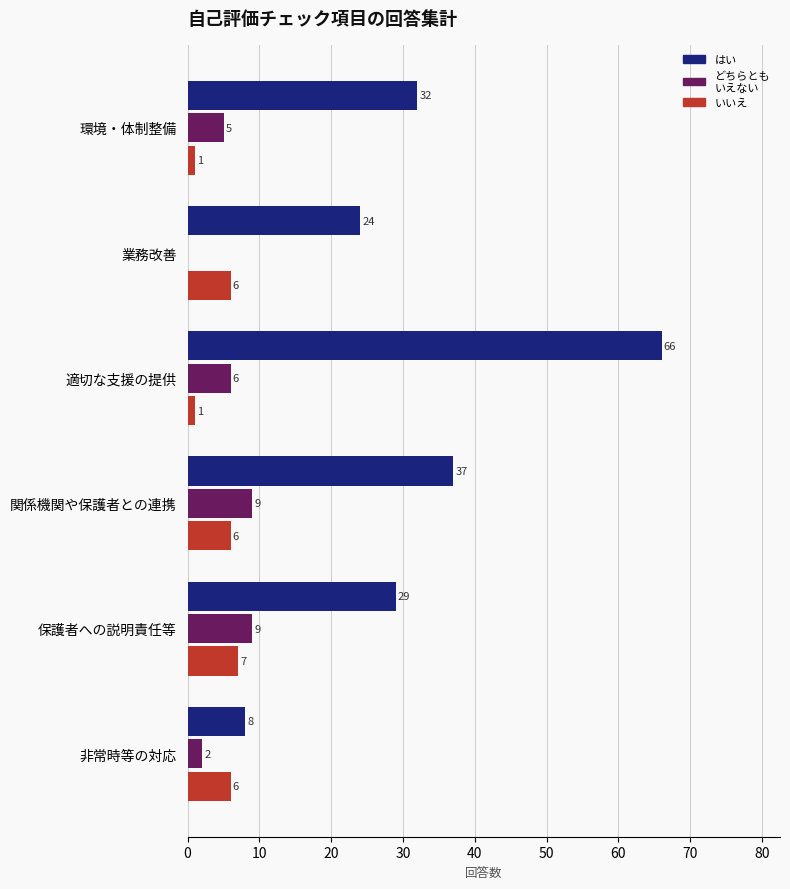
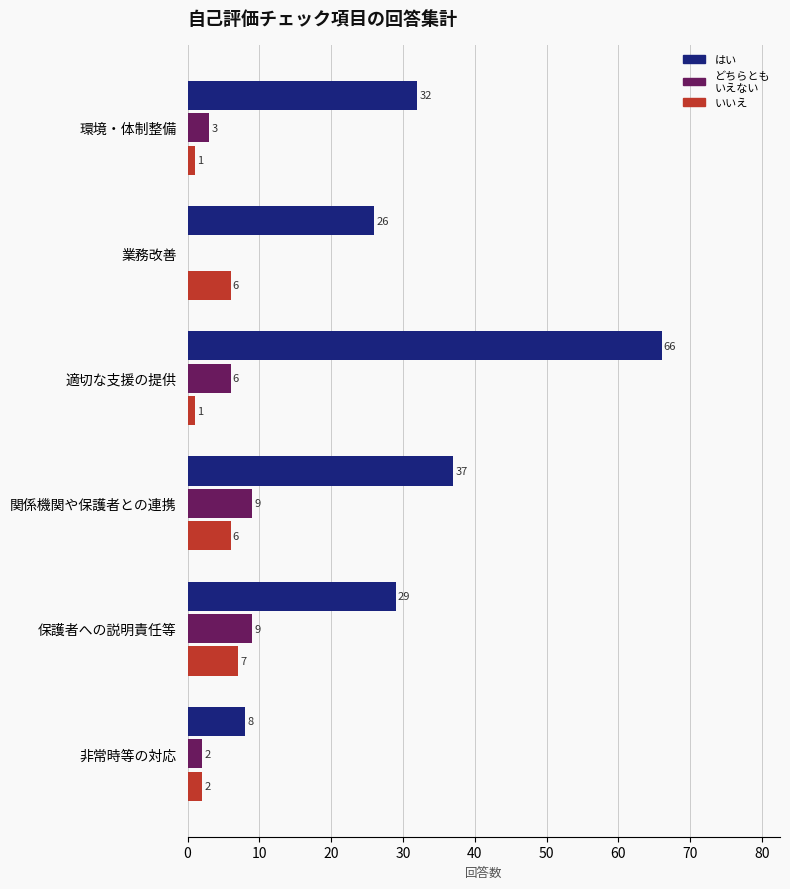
  {
    "はい": {
      "環境・体制整備": 32,
-     "業務改善": 24,
+     "業務改善": 26,
      "適切な支援の提供": 66,
      "関係機関や保護者との連携": 37,
      "保護者への説明責任等": 29,
      "非常時等の対応": 8
    },
    "どちらとも いえない": {
-     "環境・体制整備": 5,
+     "環境・体制整備": 3,
      "適切な支援の提供": 6,
      "関係機関や保護者との連携": 9,
      "保護者への説明責任等": 9,
      "非常時等の対応": 2
    },
    "いいえ": {
      "環境・体制整備": 1,
      "業務改善": 6,
      "適切な支援の提供": 1,
      "関係機関や保護者との連携": 6,
      "保護者への説明責任等": 7,
-     "非常時等の対応": 6
+     "非常時等の対応": 2
    }
  }
